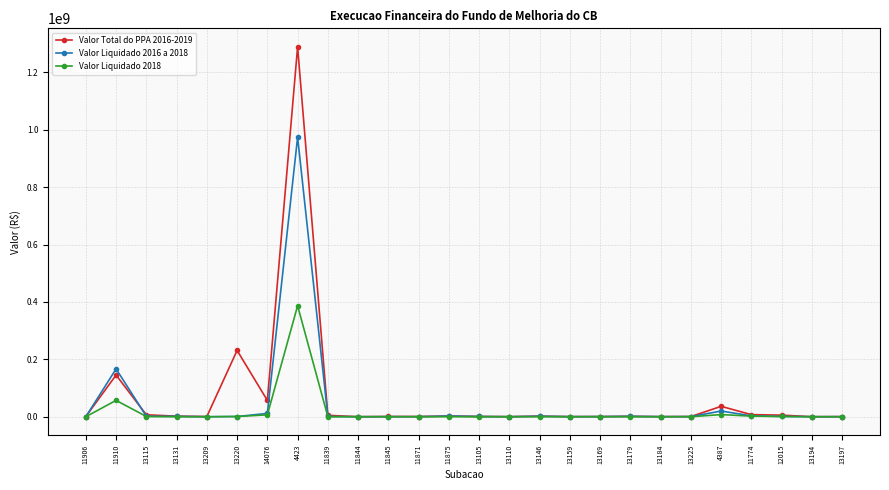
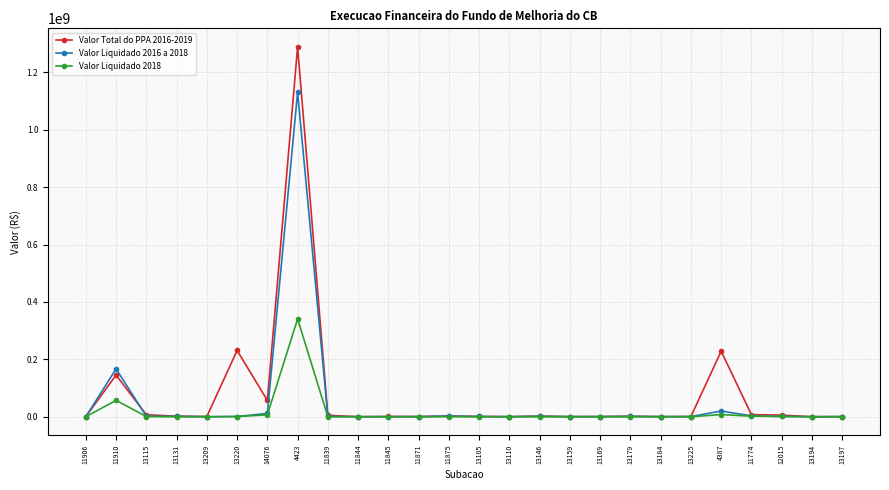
  {
    "Valor Total do PPA 2016-2019": {
      "11910": 150000000,
      "13220": 230000000,
      "14076": 60000000,
      "4423": 1290000000,
-     "4387": 40000000
+     "4387": 230000000
    },
    "Valor Liquidado 2016 a 2018": {
      "11910": 170000000,
-     "4423": 970000000,
+     "4423": 1130000000,
      "4387": 20000000
    },
    "Valor Liquidado 2018": {
      "11910": 60000000,
-     "4423": 390000000,
+     "4423": 340000000,
      "4387": 10000000
    }
  }
